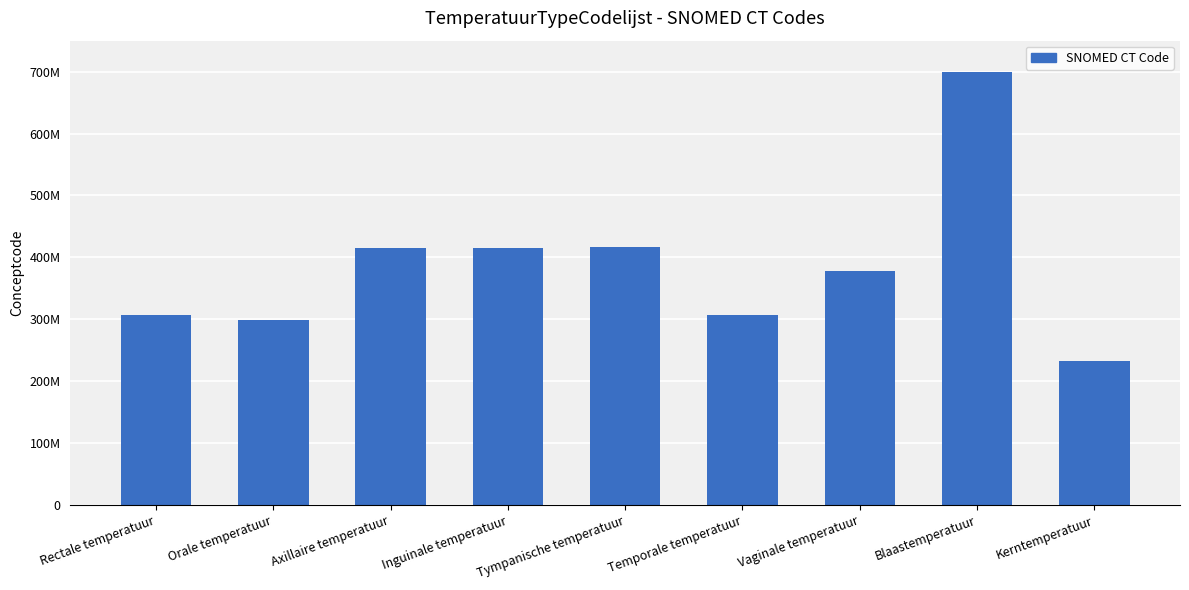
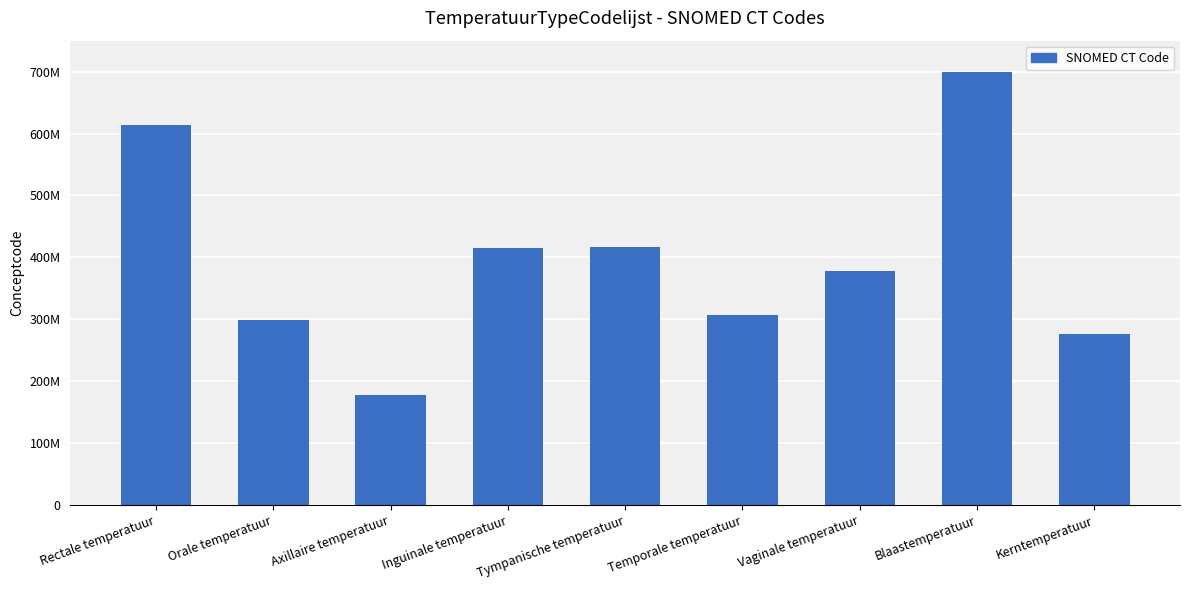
  {
-   "Rectale temperatuur": 310000000,
+   "Rectale temperatuur": 610000000,
    "Orale temperatuur": 300000000,
-   "Axillaire temperatuur": 420000000,
+   "Axillaire temperatuur": 180000000,
    "Inguinale temperatuur": 420000000,
    "Tympanische temperatuur": 420000000,
    "Temporale temperatuur": 310000000,
    "Vaginale temperatuur": 380000000,
    "Blaastemperatuur": 700000000,
-   "Kerntemperatuur": 230000000
+   "Kerntemperatuur": 280000000
  }
